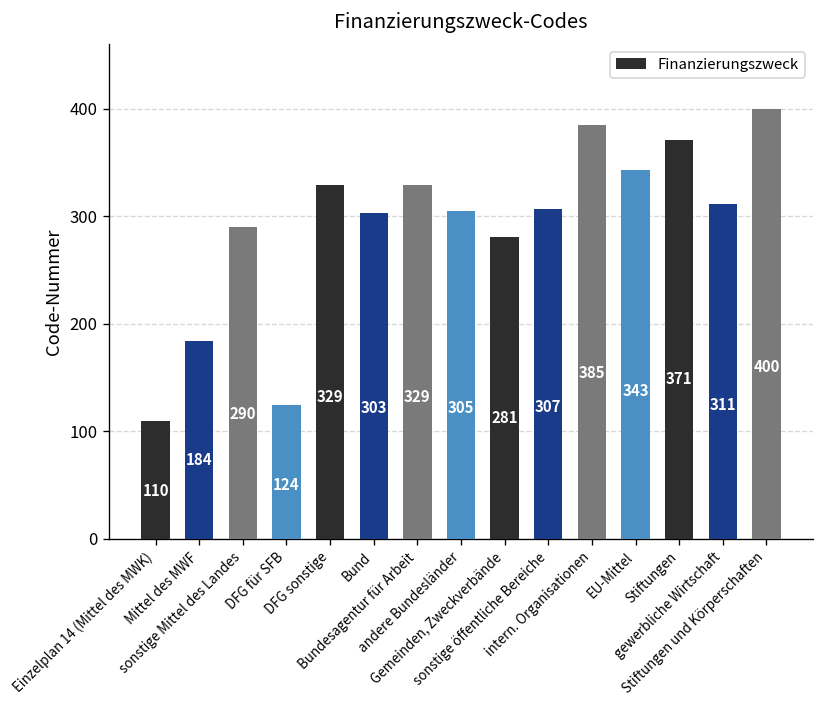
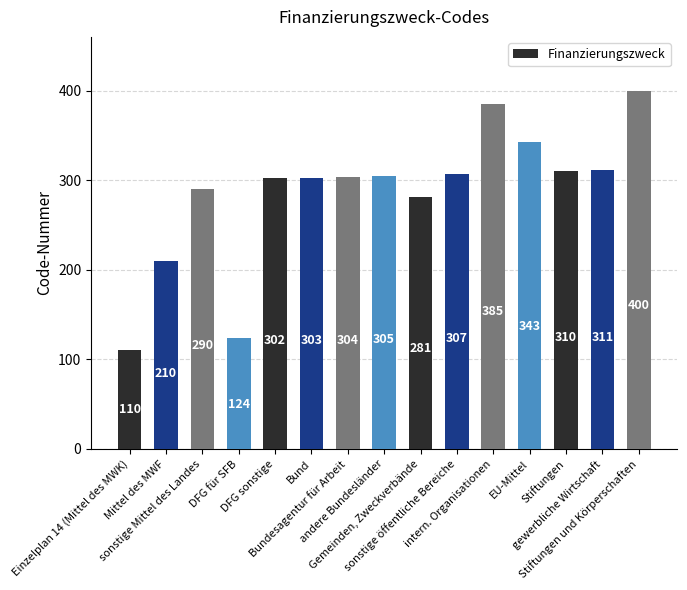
  {
    "Einzelplan 14 (Mittel des MWK)": 110,
-   "Mittel des MWF": 184,
+   "Mittel des MWF": 210,
    "sonstige Mittel des Landes": 290,
    "DFG für SFB": 124,
-   "DFG sonstige": 329,
+   "DFG sonstige": 302,
    "Bund": 303,
-   "Bundesagentur für Arbeit": 329,
+   "Bundesagentur für Arbeit": 304,
    "andere Bundesländer": 305,
    "Gemeinden, Zweckverbände": 281,
    "sonstige öffentliche Bereiche": 307,
    "intern. Organisationen": 385,
    "EU-Mittel": 343,
-   "Stiftungen": 371,
+   "Stiftungen": 310,
    "gewerbliche Wirtschaft": 311,
    "Stiftungen und Körperschaften": 400
  }
